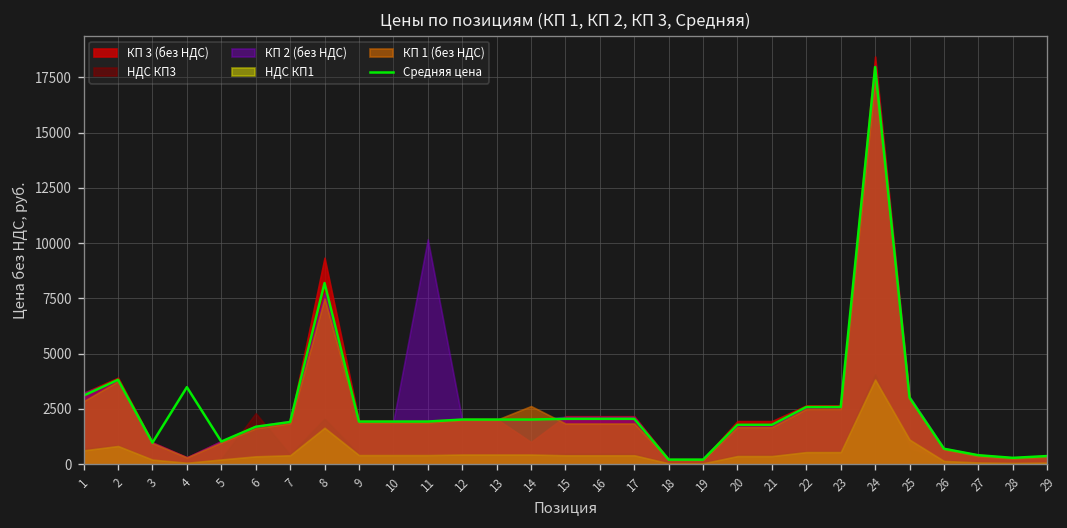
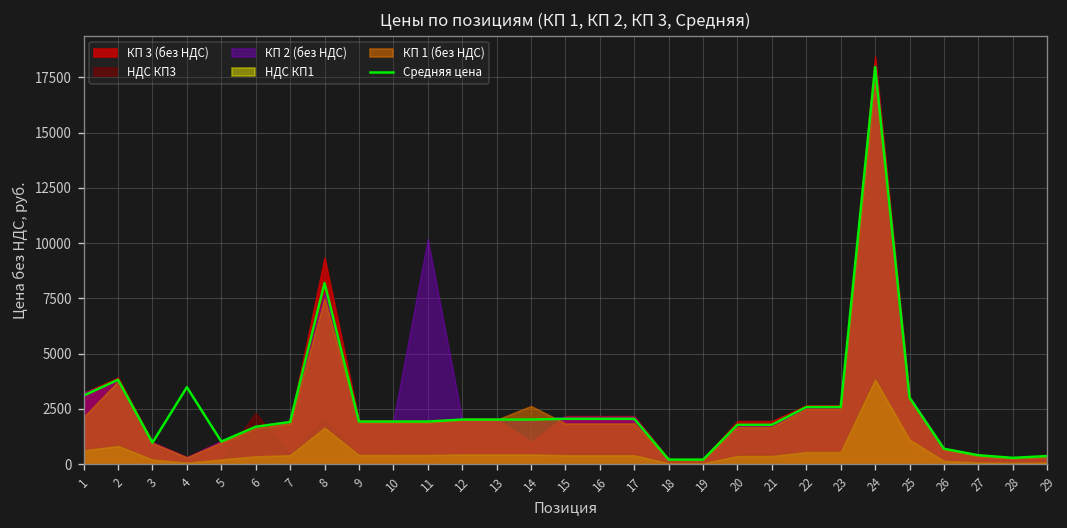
  {
    "Средняя цена": {
      "4": 3500,
      "8": 8200
    },
    "КП 3 (без НДС)": {
      "8": 9300,
      "14": 1000,
      "20": 2000,
      "21": 2000,
      "24": 18400
    },
    "НДС КП3": {
      "6": 2300,
      "8": 2100,
      "24": 4100,
      "25": 700
    },
    "КП 2 (без НДС)": {
      "8": 7700,
      "11": 10200
    },
    "НДС КП1": {
      "6": 400,
      "8": 1700,
      "24": 3800,
      "25": 1100
    },
    "КП 1 (без НДС)": {
-     "1": 2900,
+     "1": 2100,
      "8": 7500,
      "14": 2600,
      "15": 1800,
      "16": 1800,
      "17": 1800,
      "24": 17400
    }
  }
